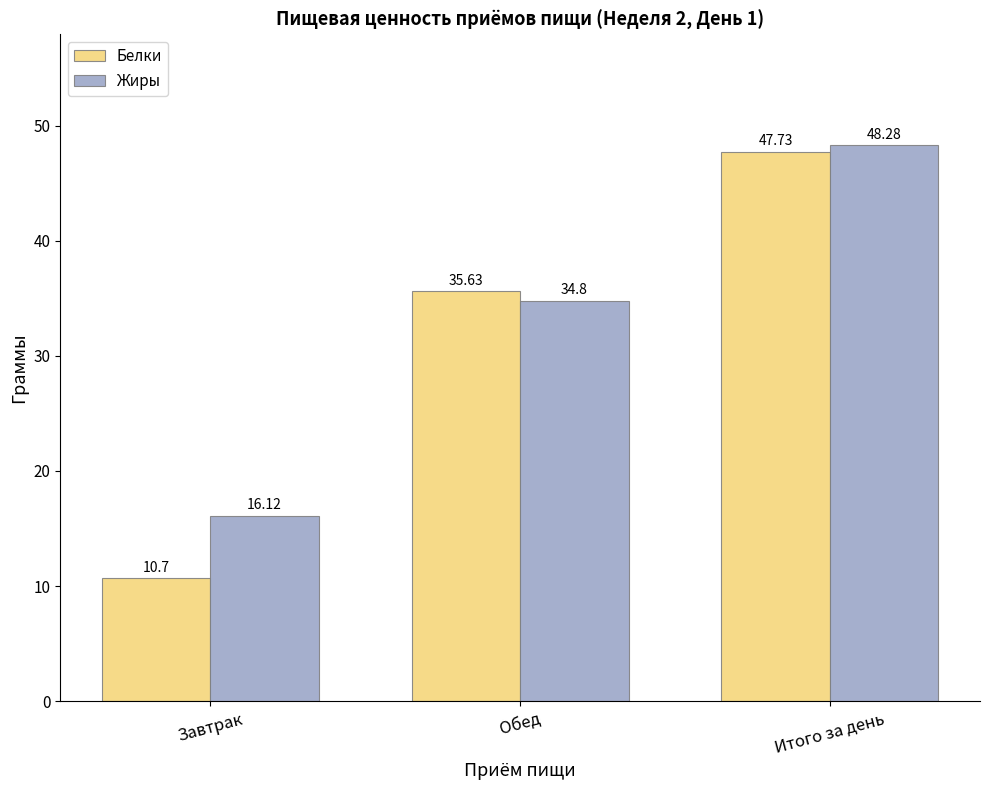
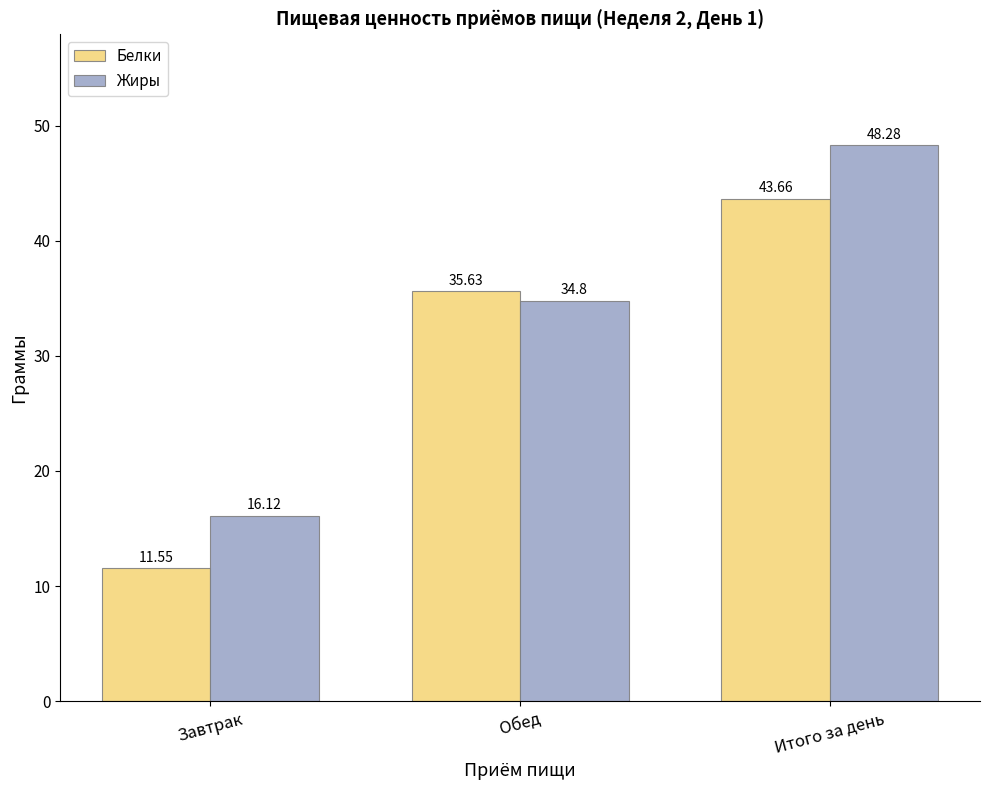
  {
    "Белки": {
-     "Завтрак": 10.7,
+     "Завтрак": 11.55,
      "Обед": 35.63,
-     "Итого за день": 47.73
+     "Итого за день": 43.66
    },
    "Жиры": {
      "Завтрак": 16.12,
      "Обед": 34.8,
      "Итого за день": 48.28
    }
  }
